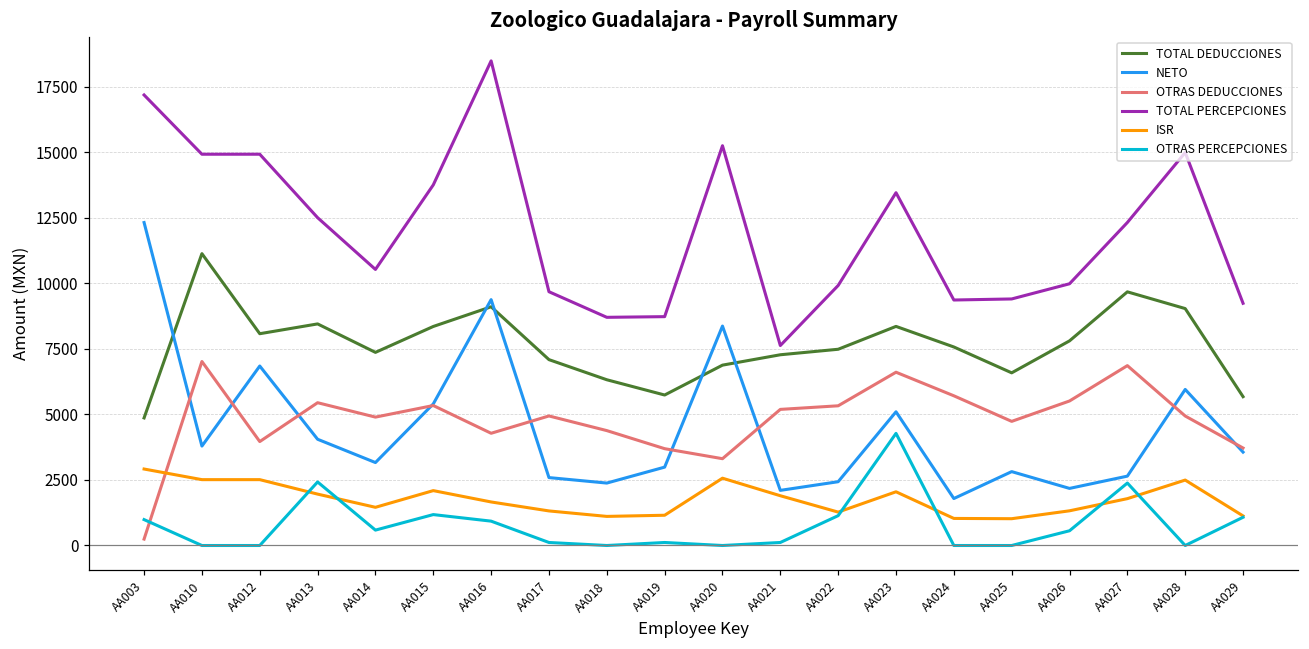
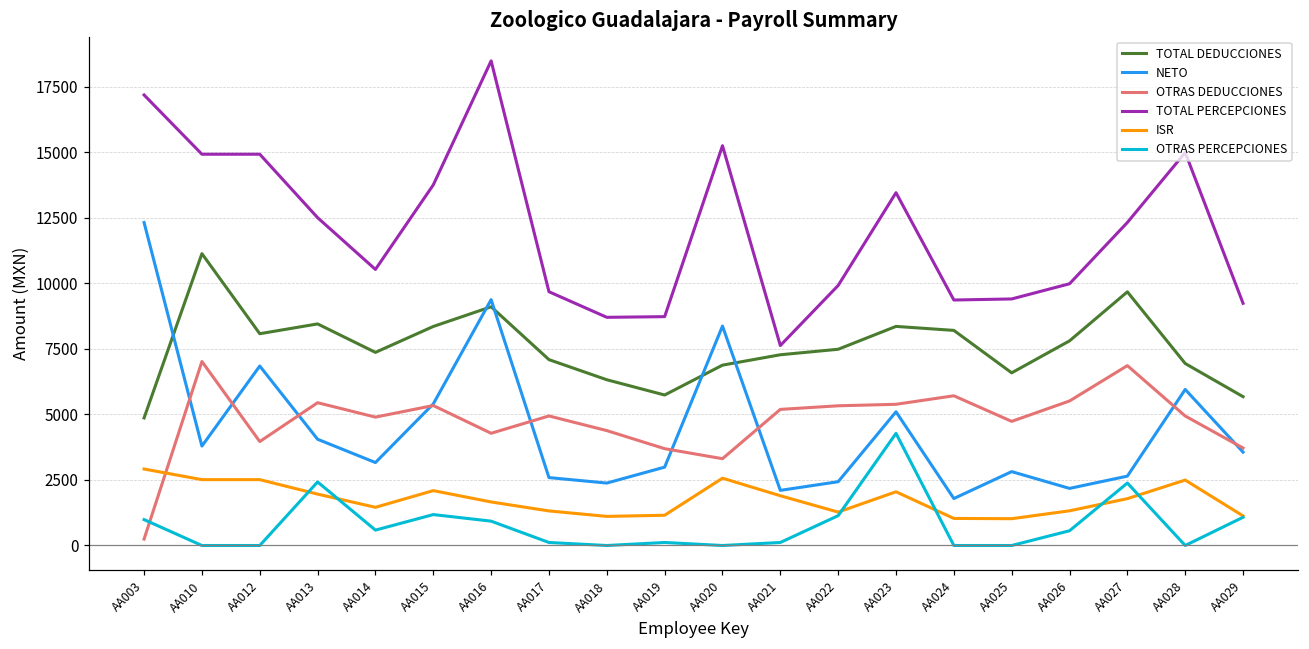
  {
    "TOTAL DEDUCCIONES": {
      "AA003": 4900,
      "AA010": 11100,
      "AA012": 8100,
      "AA013": 8500,
      "AA014": 7400,
      "AA015": 8400,
      "AA016": 9100,
      "AA017": 7100,
      "AA018": 6300,
      "AA019": 5700,
      "AA020": 6900,
      "AA021": 7300,
      "AA022": 7500,
      "AA023": 8400,
-     "AA024": 7600,
+     "AA024": 8200,
      "AA025": 6600,
      "AA026": 7800,
      "AA027": 9700,
-     "AA028": 9000,
+     "AA028": 6900,
      "AA029": 5700
    },
    "OTRAS DEDUCCIONES": {
      "AA003": 200,
      "AA010": 7000,
      "AA012": 4000,
      "AA013": 5400,
      "AA014": 4900,
      "AA016": 4300,
      "AA017": 4900,
      "AA018": 4400,
      "AA019": 3700,
      "AA020": 3300,
      "AA021": 5200,
      "AA022": 5300,
-     "AA023": 6600,
+     "AA023": 5400,
      "AA024": 5700,
      "AA025": 4700,
      "AA026": 5500,
      "AA027": 6900,
      "AA028": 4900,
      "AA029": 3700
    },
    "TOTAL PERCEPCIONES": {
      "AA003": 17200,
      "AA010": 14900,
      "AA012": 14900,
      "AA013": 12500,
      "AA014": 10500,
      "AA015": 13800,
      "AA016": 18500,
      "AA017": 9700,
      "AA018": 8700,
      "AA019": 8700,
      "AA020": 15300,
      "AA021": 7600,
      "AA022": 9900,
      "AA023": 13500,
      "AA024": 9400,
      "AA025": 9400,
      "AA026": 10000,
      "AA027": 12300,
      "AA028": 15000,
      "AA029": 9200
    },
    "ISR": {
      "AA003": 2900,
      "AA010": 2500,
      "AA012": 2500,
      "AA013": 2000,
      "AA014": 1500,
      "AA015": 2100,
      "AA016": 1700,
      "AA017": 1300,
      "AA018": 1100,
      "AA019": 1200,
      "AA020": 2600,
      "AA021": 1900,
      "AA022": 1300,
      "AA023": 2000,
      "AA024": 1000,
      "AA025": 1000,
      "AA026": 1300,
      "AA027": 1800,
      "AA028": 2500
    }
  }
